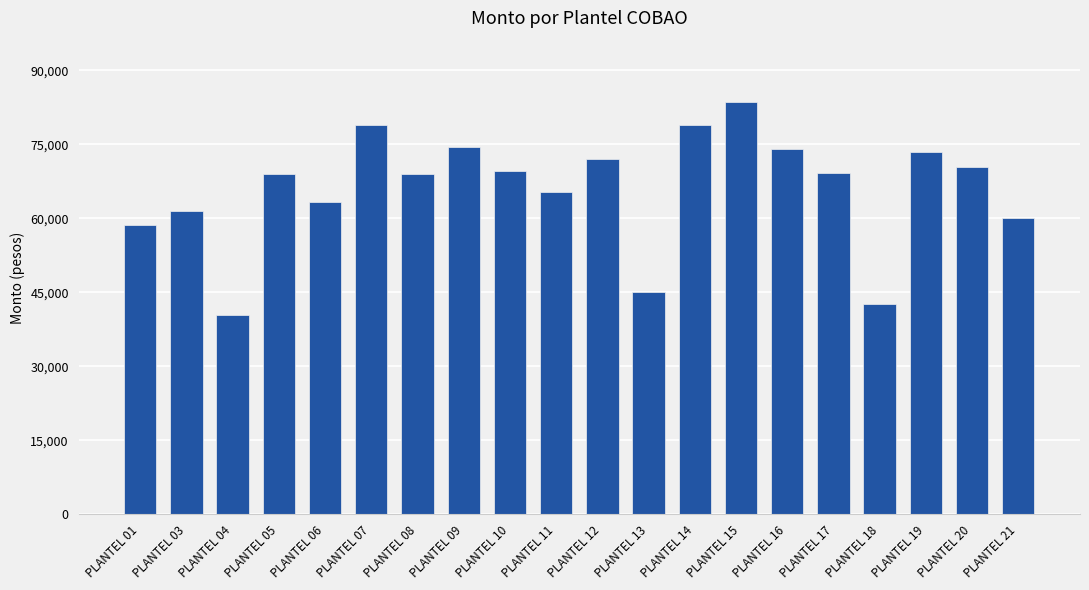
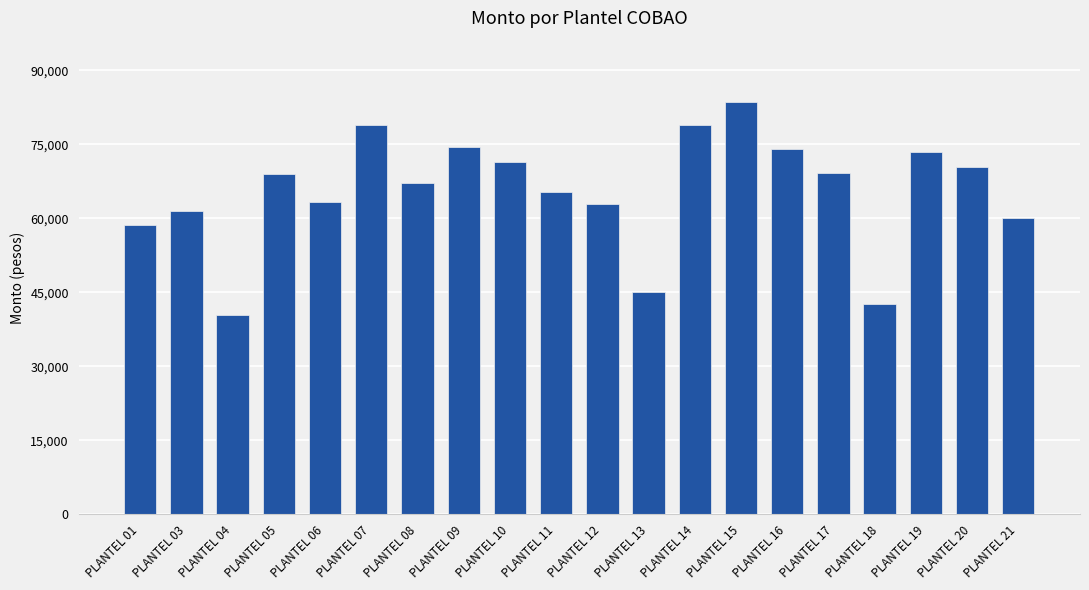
  {
    "PLANTEL 01": "59,000",
    "PLANTEL 03": "62,000",
    "PLANTEL 04": "40,000",
    "PLANTEL 05": "69,000",
    "PLANTEL 06": "63,000",
    "PLANTEL 07": "79,000",
-   "PLANTEL 08": "69,000",
+   "PLANTEL 08": "67,000",
    "PLANTEL 09": "75,000",
-   "PLANTEL 10": "70,000",
+   "PLANTEL 10": "71,000",
    "PLANTEL 11": "65,000",
-   "PLANTEL 12": "72,000",
+   "PLANTEL 12": "63,000",
    "PLANTEL 13": "45,000",
    "PLANTEL 14": "79,000",
    "PLANTEL 15": "84,000",
    "PLANTEL 16": "74,000",
    "PLANTEL 17": "69,000",
    "PLANTEL 18": "43,000",
    "PLANTEL 19": "74,000",
    "PLANTEL 20": "71,000",
    "PLANTEL 21": "60,000"
  }
